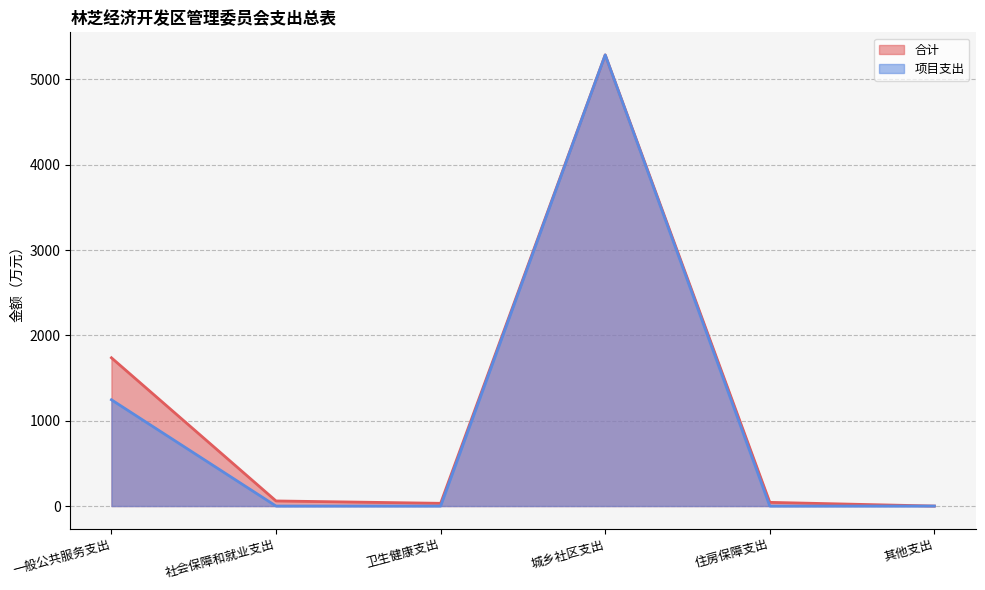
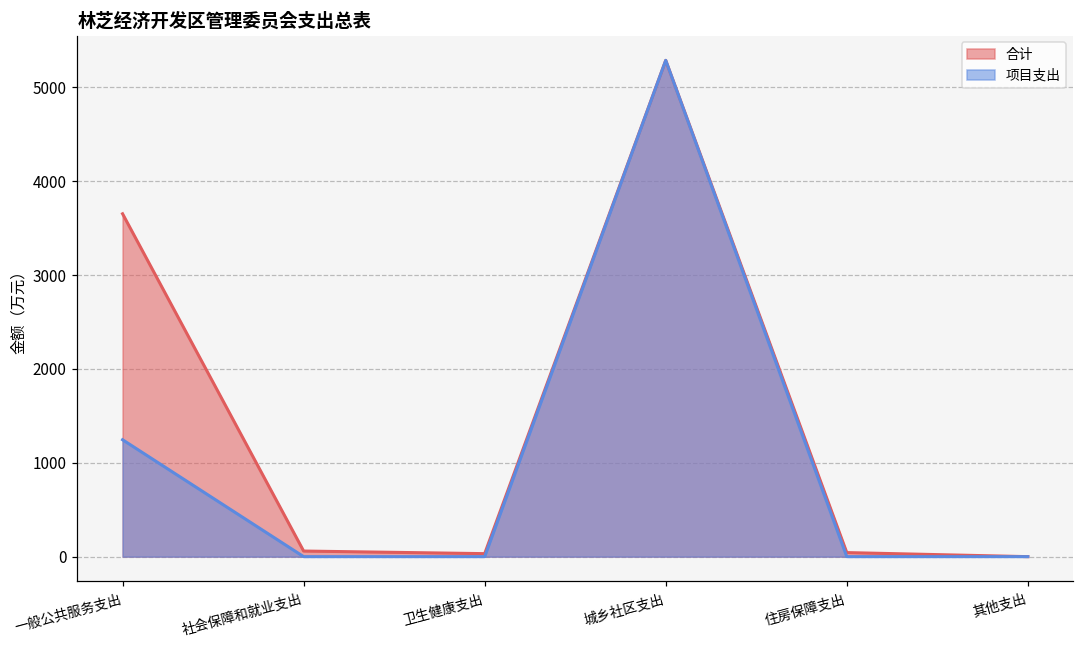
  {
    "合计": {
-     "一般公共服务支出": 1700,
+     "一般公共服务支出": 3700,
      "社会保障和就业支出": 100,
      "卫生健康支出": 0,
      "住房保障支出": 0
    },
    "项目支出": {
      "一般公共服务支出": 1200,
      "社会保障和就业支出": 0,
      "卫生健康支出": 0,
      "住房保障支出": 0
    }
  }
